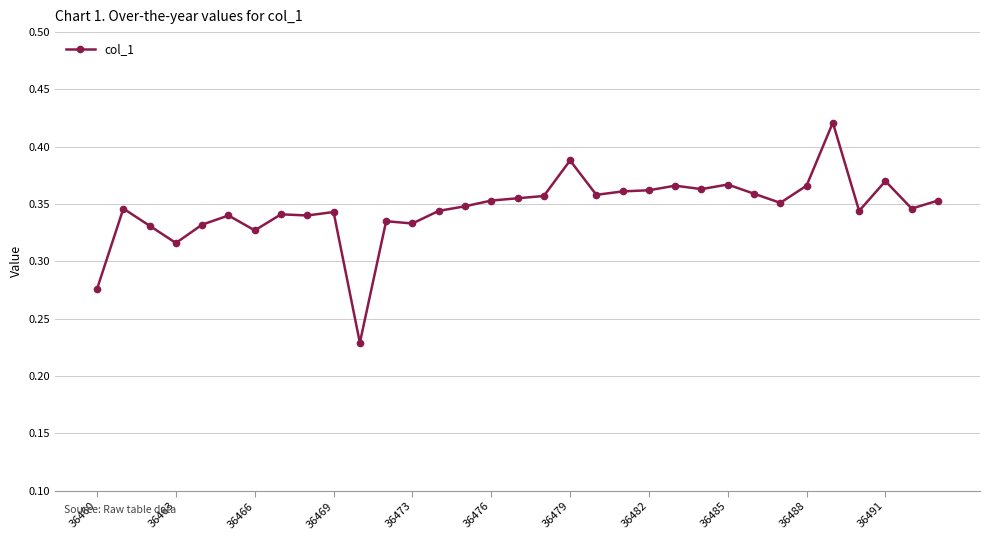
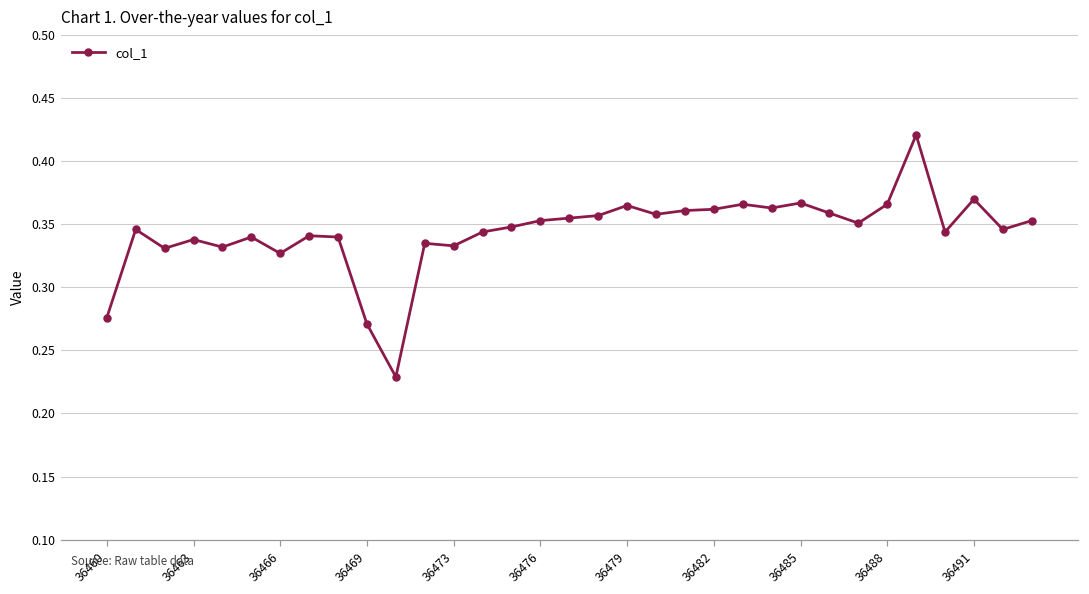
  {
    "36460": 0.276,
-   "36463": 0.316,
+   "36463": 0.338,
    "36466": 0.327,
-   "36469": 0.343,
+   "36469": 0.271,
    "36473": 0.333,
    "36476": 0.353,
-   "36479": 0.388,
+   "36479": 0.365,
    "36482": 0.362,
    "36485": 0.367,
    "36488": 0.366,
    "36491": 0.370
  }
